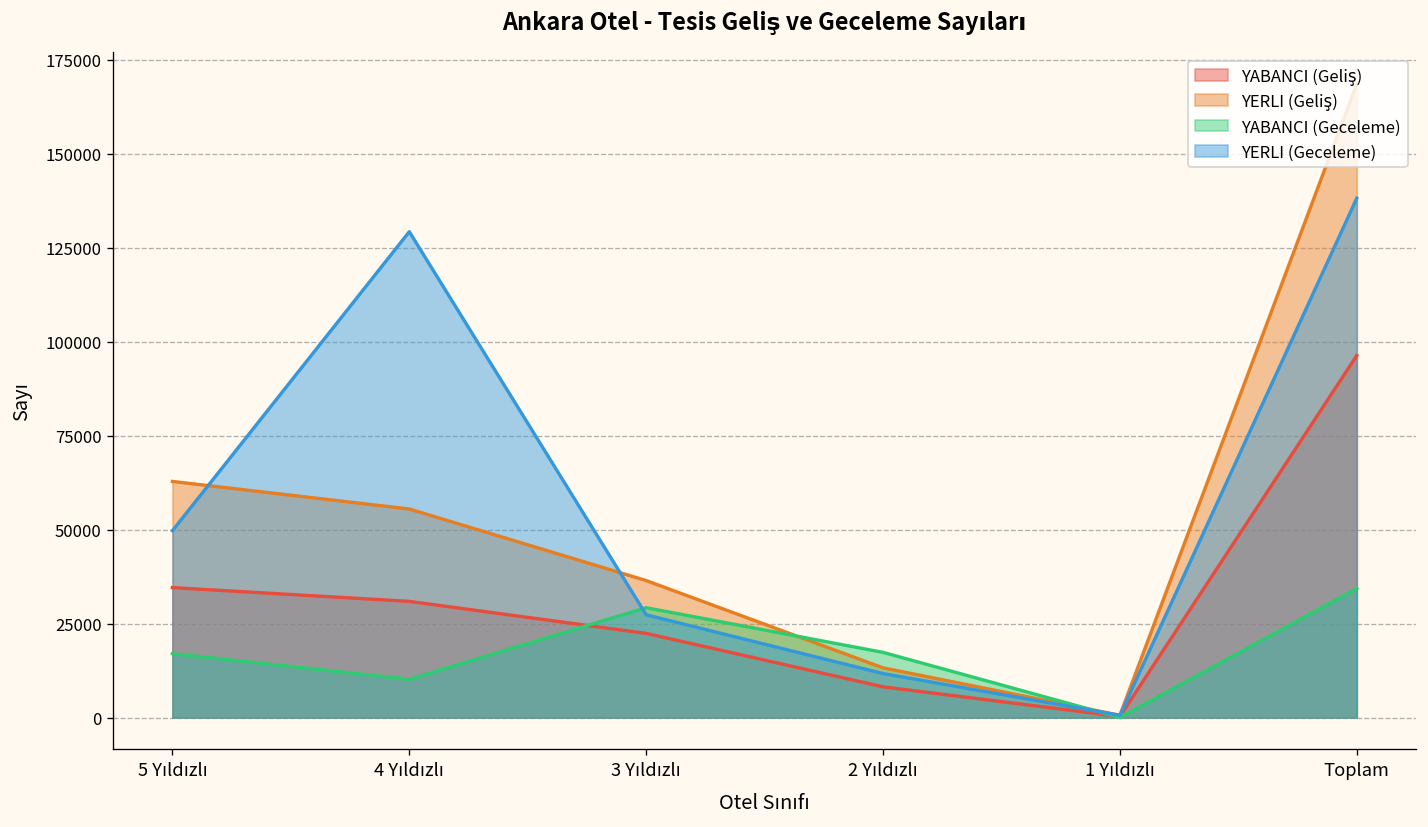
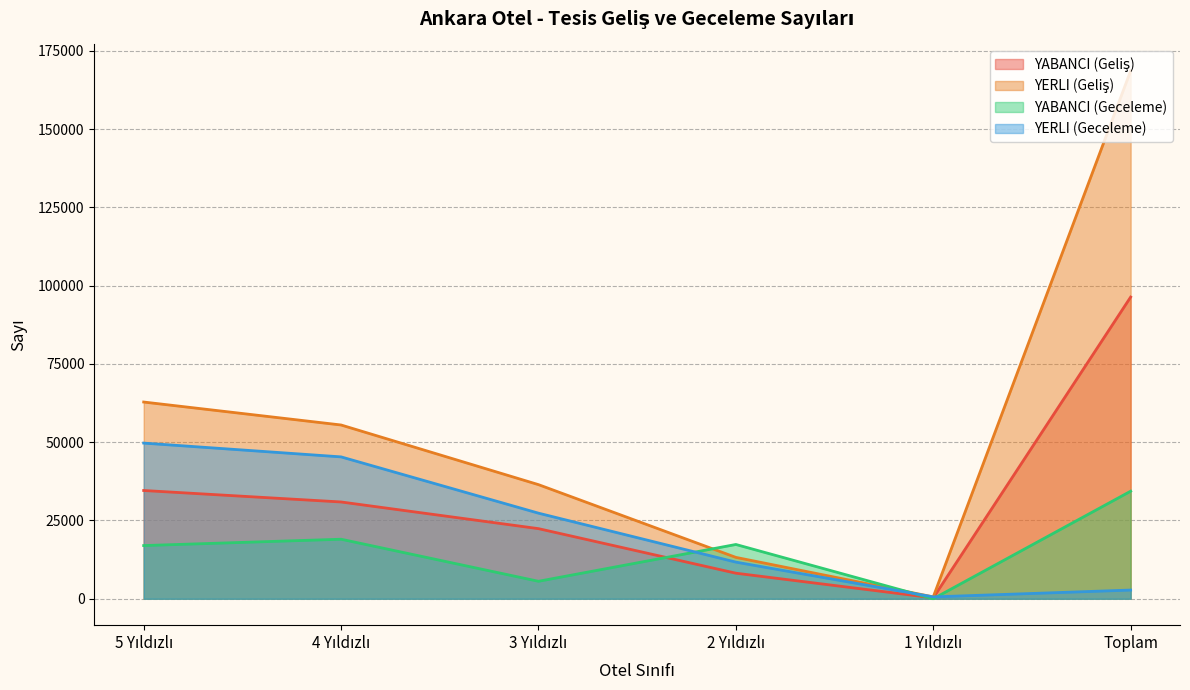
  {
    "YABANCI (Geceleme)": {
      "5 Yıldızlı": 17000,
-     "4 Yıldızlı": 10000,
-     "3 Yıldızlı": 29000,
+     "4 Yıldızlı": 19000,
+     "3 Yıldızlı": 6000,
      "2 Yıldızlı": 17000,
      "Toplam": 34000
    },
    "YERLI (Geceleme)": {
      "5 Yıldızlı": 50000,
-     "4 Yıldızlı": 129000,
+     "4 Yıldızlı": 45000,
      "3 Yıldızlı": 27000,
      "2 Yıldızlı": 12000,
-     "Toplam": 138000
+     "Toplam": 3000
    }
  }
